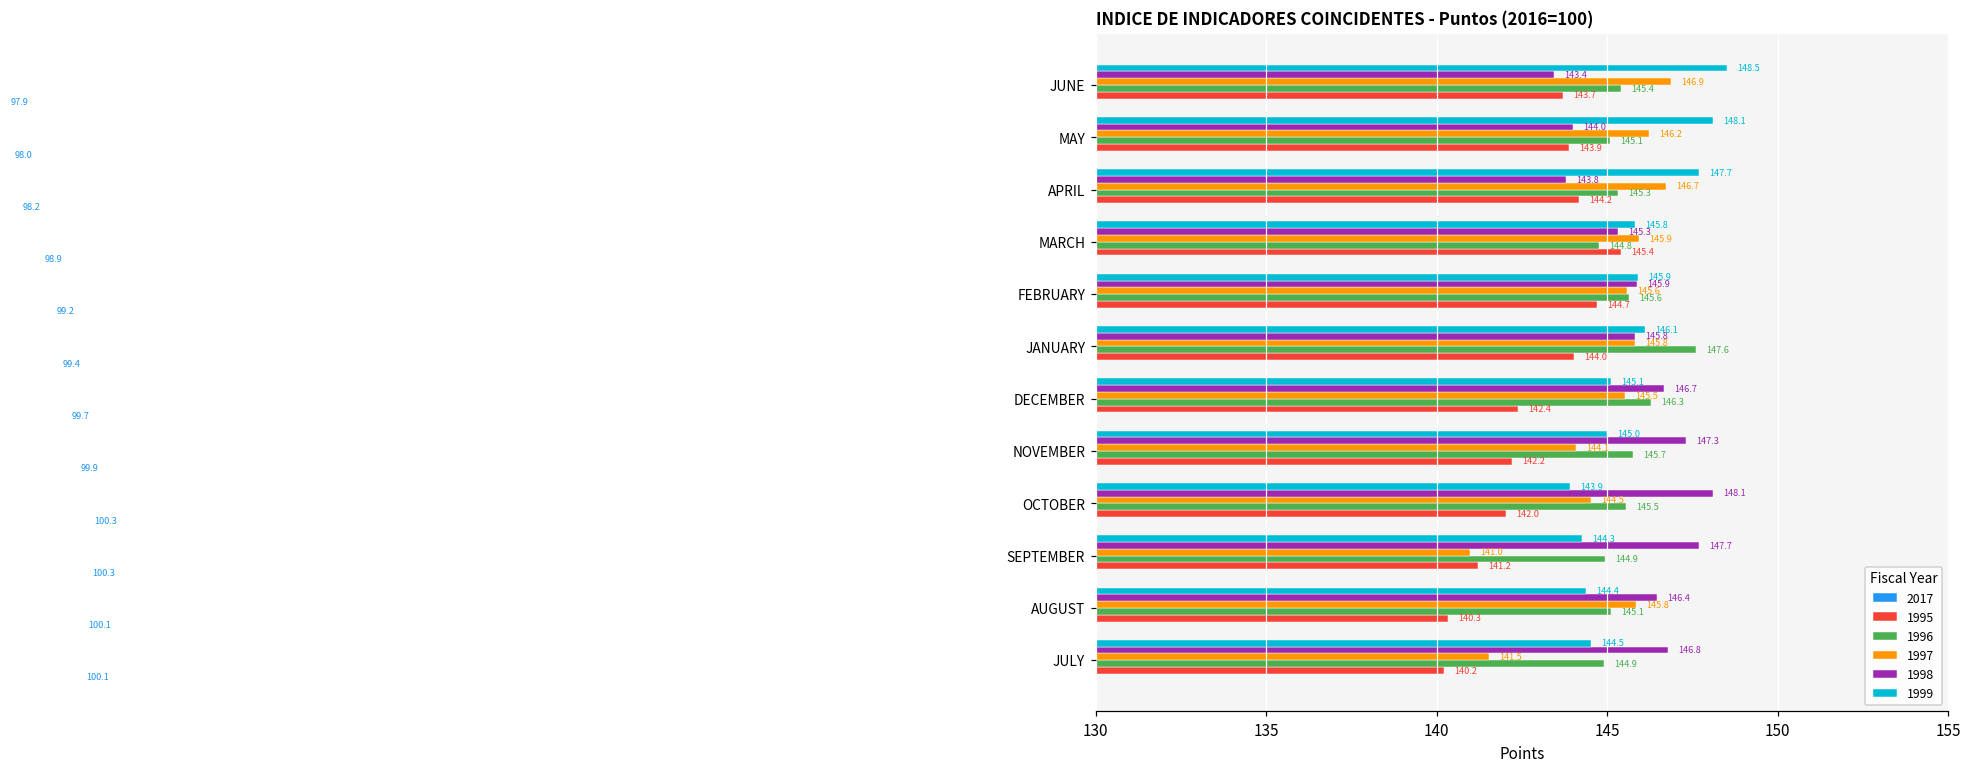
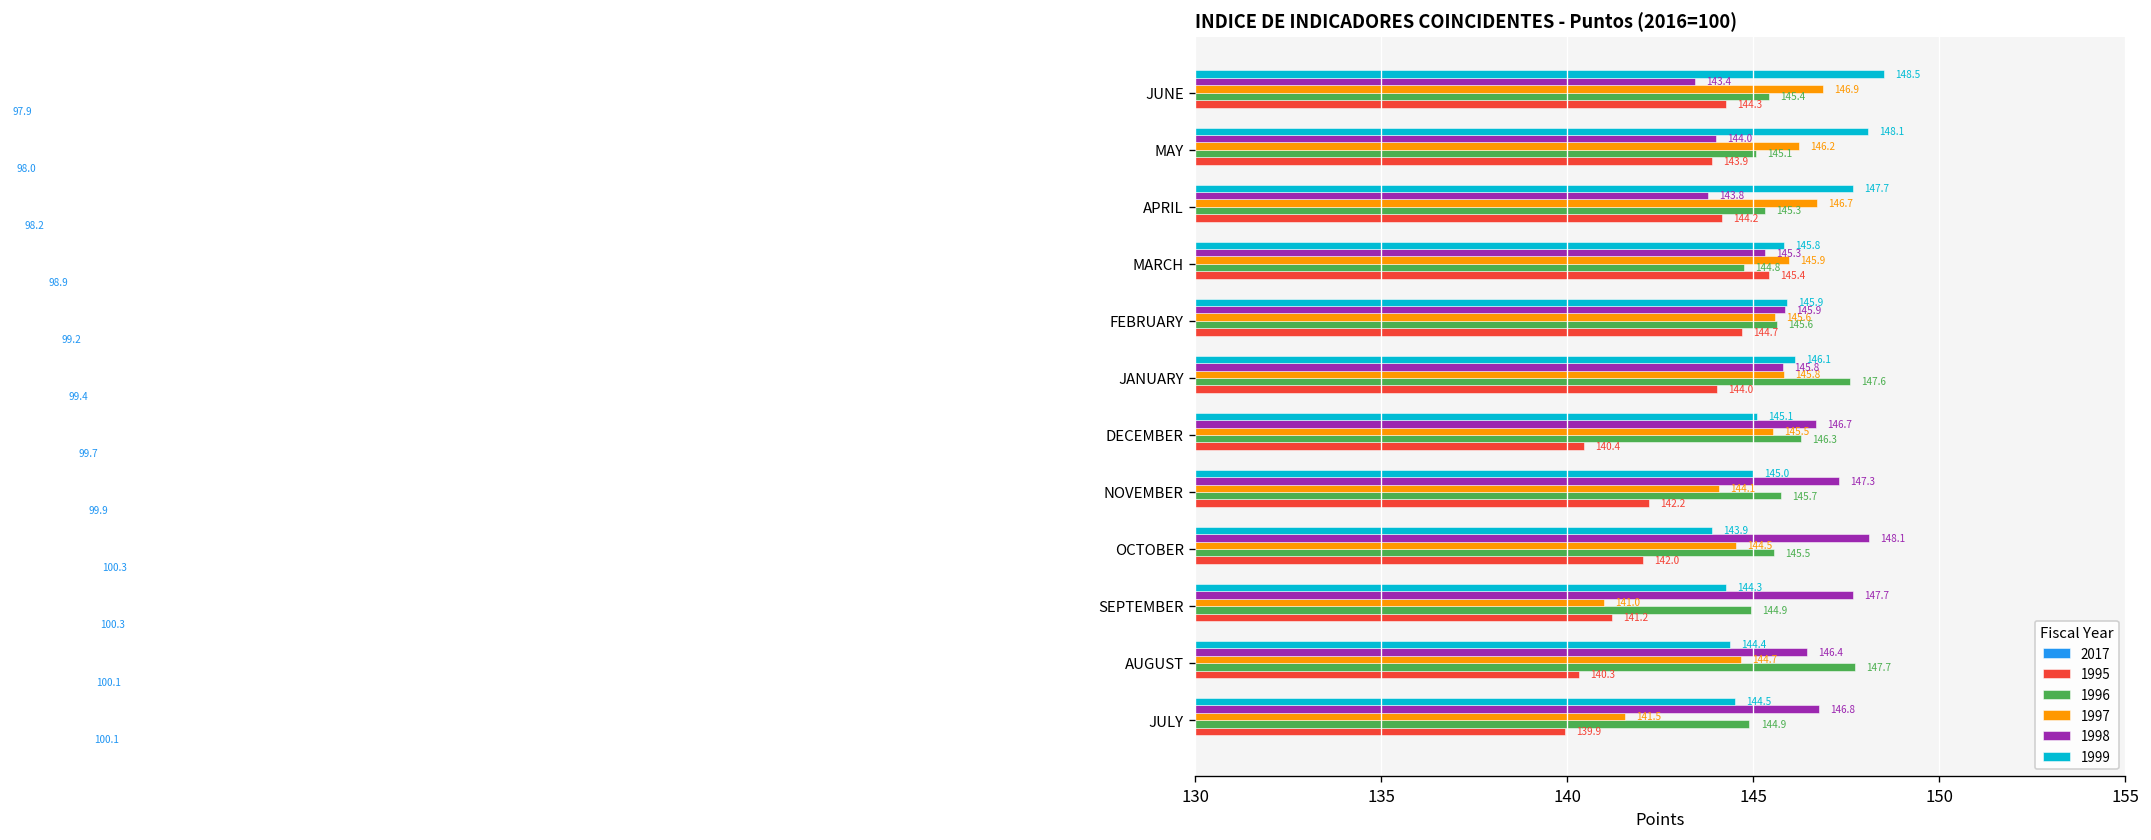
  {
    "1995": {
-     "JUNE": 143.7,
+     "JUNE": 144.3,
      "MAY": 143.9,
      "APRIL": 144.2,
      "MARCH": 145.4,
      "FEBRUARY": 144.7,
      "JANUARY": 144.0,
-     "DECEMBER": 142.4,
+     "DECEMBER": 140.4,
      "NOVEMBER": 142.2,
      "OCTOBER": 142.0,
      "SEPTEMBER": 141.2,
      "AUGUST": 140.3,
-     "JULY": 140.2
+     "JULY": 139.9
    },
    "1996": {
      "JUNE": 145.4,
      "MAY": 145.1,
      "APRIL": 145.3,
      "MARCH": 144.8,
      "JANUARY": 147.6,
      "DECEMBER": 146.3,
      "NOVEMBER": 145.7,
      "OCTOBER": 145.5,
      "SEPTEMBER": 144.9,
-     "AUGUST": 145.1,
+     "AUGUST": 147.7,
      "JULY": 144.9
    },
    "1997": {
      "JUNE": 146.9,
      "MAY": 146.2,
      "APRIL": 146.7,
      "MARCH": 145.9,
      "DECEMBER": 145.5,
      "NOVEMBER": 144.1,
      "OCTOBER": 144.5,
      "SEPTEMBER": 141.0,
-     "AUGUST": 145.8,
+     "AUGUST": 144.7,
      "JULY": 141.5
    },
    "1998": {
      "JUNE": 143.4,
      "MAY": 144.0,
      "APRIL": 143.8,
      "MARCH": 145.3,
      "DECEMBER": 146.7,
      "NOVEMBER": 147.3,
      "OCTOBER": 148.1,
      "SEPTEMBER": 147.7,
      "AUGUST": 146.4,
      "JULY": 146.8
    }
  }
